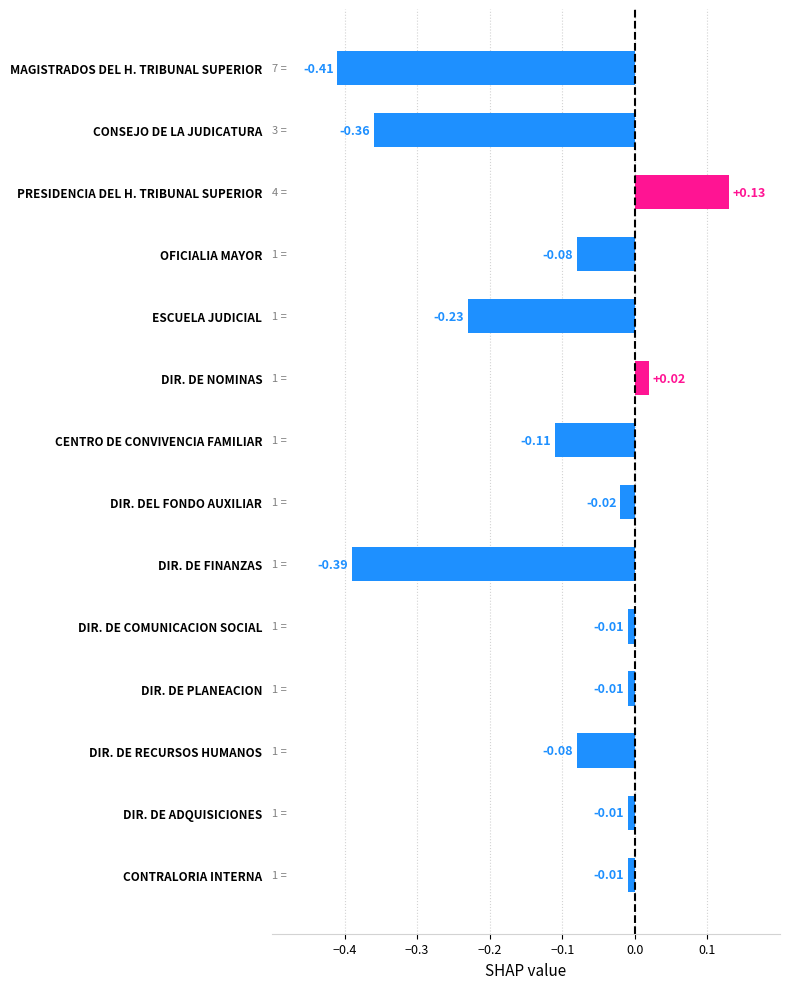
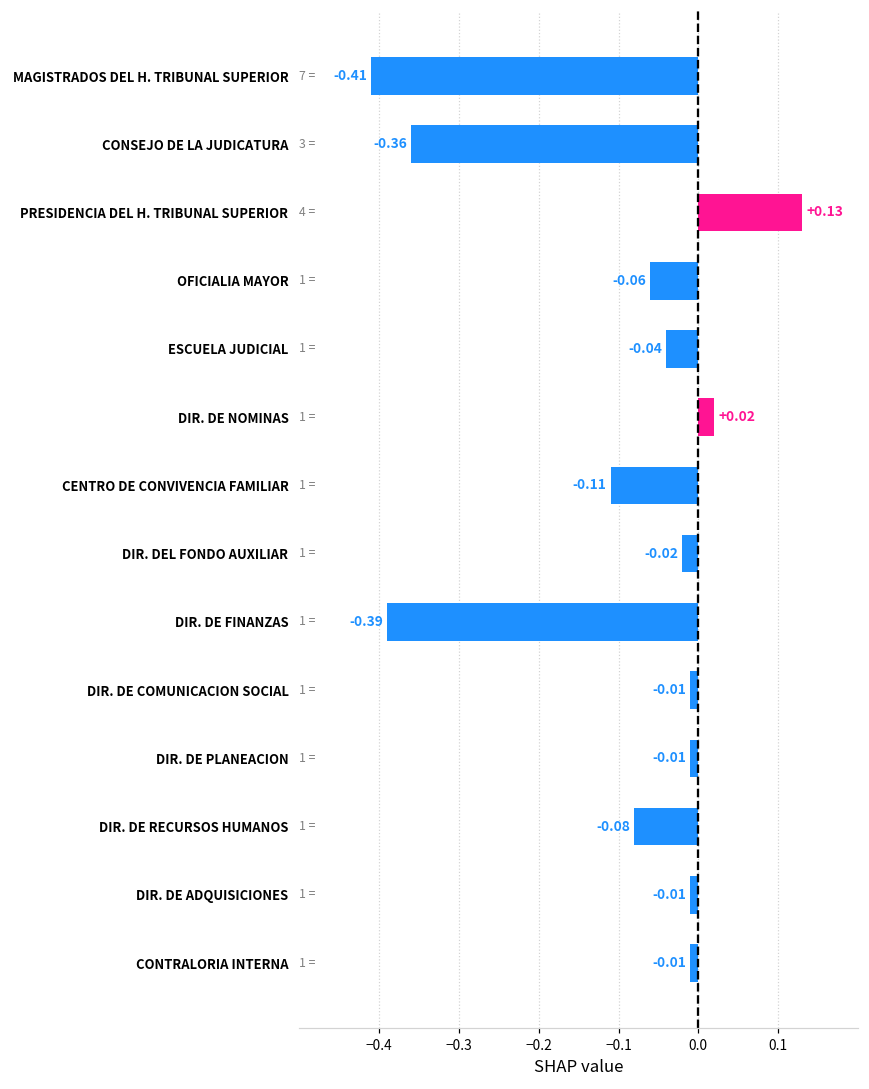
  {
    "MAGISTRADOS DEL H. TRIBUNAL SUPERIOR": "-0.41",
    "CONSEJO DE LA JUDICATURA": "-0.36",
    "PRESIDENCIA DEL H. TRIBUNAL SUPERIOR": "+0.13",
-   "OFICIALIA MAYOR": "-0.08",
-   "ESCUELA JUDICIAL": "-0.23",
+   "OFICIALIA MAYOR": "-0.06",
+   "ESCUELA JUDICIAL": "-0.04",
    "DIR. DE NOMINAS": "+0.02",
    "CENTRO DE CONVIVENCIA FAMILIAR": "-0.11",
    "DIR. DEL FONDO AUXILIAR": "-0.02",
    "DIR. DE FINANZAS": "-0.39",
    "DIR. DE COMUNICACION SOCIAL": "-0.01",
    "DIR. DE PLANEACION": "-0.01",
    "DIR. DE RECURSOS HUMANOS": "-0.08",
    "DIR. DE ADQUISICIONES": "-0.01",
    "CONTRALORIA INTERNA": "-0.01"
  }
